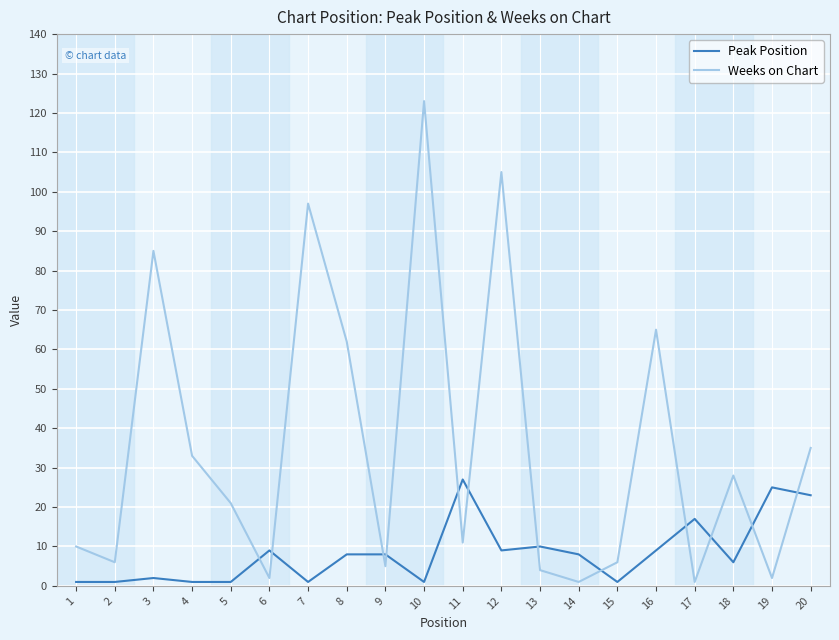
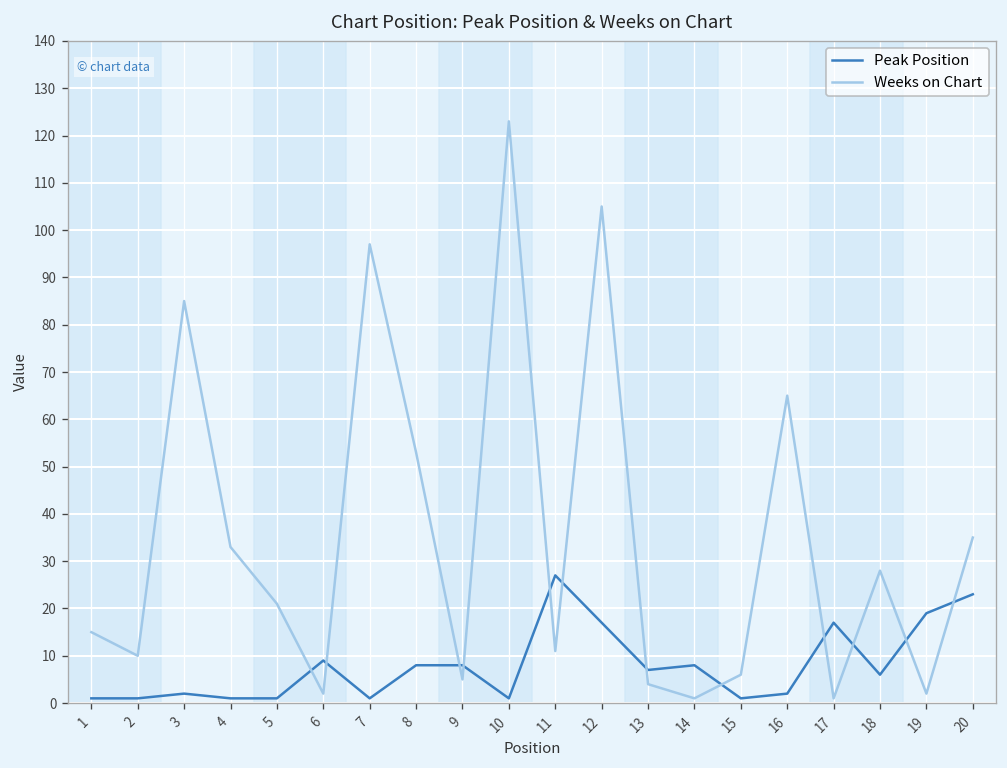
  {
    "Peak Position": {
      "1": 1,
      "2": 1,
      "3": 2,
      "4": 1,
      "5": 1,
      "6": 9,
      "7": 1,
      "8": 8,
      "9": 8,
      "10": 1,
      "11": 27,
-     "12": 9,
-     "13": 10,
+     "12": 17,
+     "13": 7,
      "14": 8,
      "15": 1,
-     "16": 9,
+     "16": 2,
      "17": 17,
      "18": 6,
-     "19": 25,
+     "19": 19,
      "20": 23
    },
    "Weeks on Chart": {
-     "1": 10,
-     "2": 6,
+     "1": 15,
+     "2": 10,
      "3": 85,
      "4": 33,
      "5": 21,
      "6": 2,
      "7": 97,
-     "8": 62,
+     "8": 53,
      "9": 5,
      "10": 123,
      "11": 11,
      "12": 105,
      "13": 4,
      "14": 1,
      "15": 6,
      "16": 65,
      "17": 1,
      "18": 28,
      "19": 2,
      "20": 35
    }
  }
